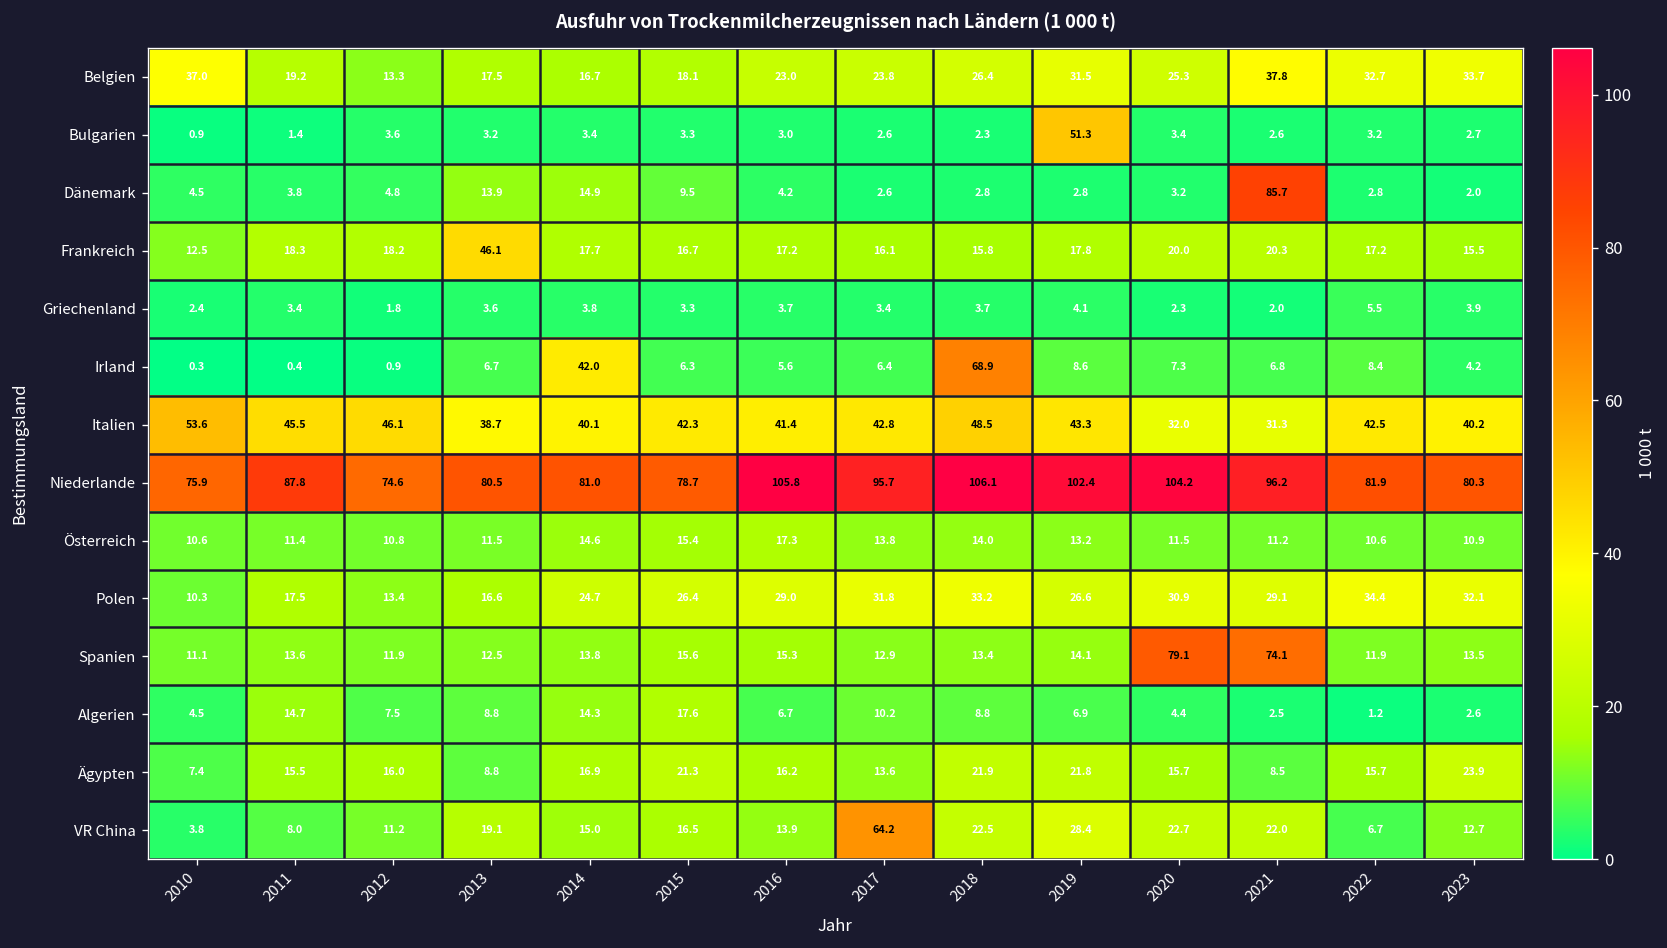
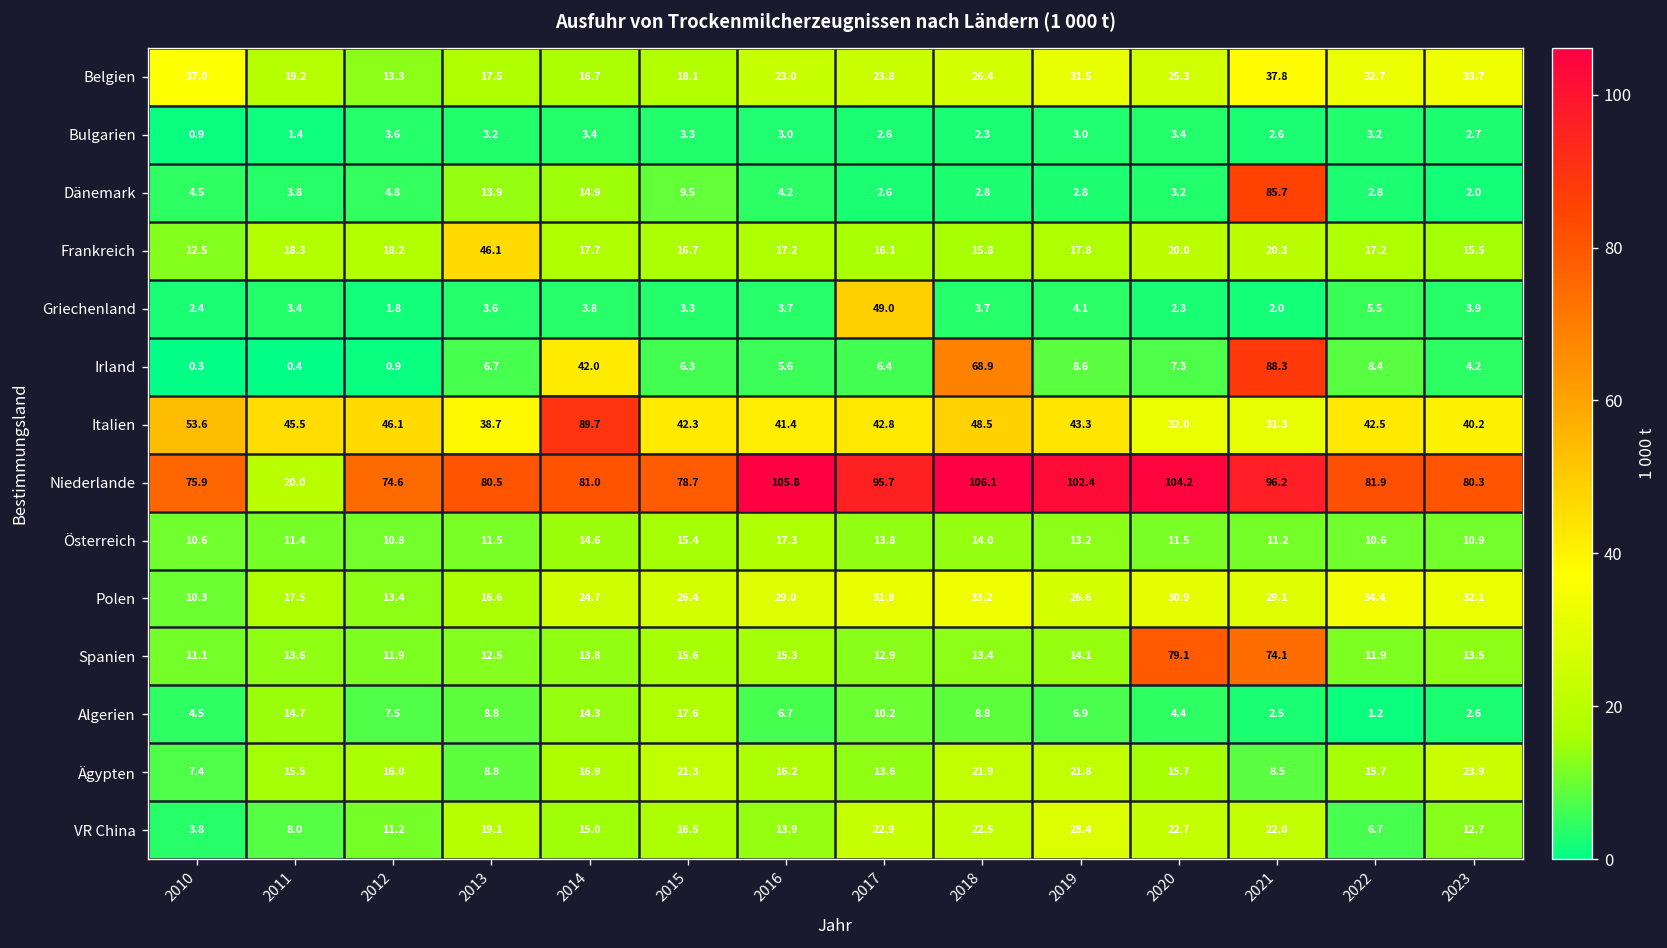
  {
    "Belgien": {
      "2010": 37.0,
      "2011": 19.2,
      "2012": 13.3,
      "2013": 17.5,
      "2014": 16.7,
      "2015": 18.1,
      "2016": 23.0,
      "2017": 23.8,
      "2018": 26.4,
      "2019": 31.5,
      "2020": 25.3,
      "2021": 37.8,
      "2022": 32.7,
      "2023": 33.7
    },
    "Bulgarien": {
      "2010": 0.9,
      "2011": 1.4,
      "2012": 3.6,
      "2013": 3.2,
      "2014": 3.4,
      "2015": 3.3,
      "2016": 3.0,
      "2017": 2.6,
      "2018": 2.3,
-     "2019": 51.3,
+     "2019": 3.0,
      "2020": 3.4,
      "2021": 2.6,
      "2022": 3.2,
      "2023": 2.7
    },
    "Dänemark": {
      "2010": 4.5,
      "2011": 3.8,
      "2012": 4.8,
      "2013": 13.9,
      "2014": 14.9,
      "2015": 9.5,
      "2016": 4.2,
      "2017": 2.6,
      "2018": 2.8,
      "2019": 2.8,
      "2020": 3.2,
      "2021": 85.7,
      "2022": 2.8,
      "2023": 2.0
    },
    "Frankreich": {
      "2010": 12.5,
      "2011": 18.3,
      "2012": 18.2,
      "2013": 46.1,
      "2014": 17.7,
      "2015": 16.7,
      "2016": 17.2,
      "2017": 16.1,
      "2018": 15.8,
      "2019": 17.8,
      "2020": 20.0,
      "2021": 20.3,
      "2022": 17.2,
      "2023": 15.5
    },
    "Griechenland": {
      "2010": 2.4,
      "2011": 3.4,
      "2012": 1.8,
      "2013": 3.6,
      "2014": 3.8,
      "2015": 3.3,
      "2016": 3.7,
-     "2017": 3.4,
+     "2017": 49.0,
      "2018": 3.7,
      "2019": 4.1,
      "2020": 2.3,
      "2021": 2.0,
      "2022": 5.5,
      "2023": 3.9
    },
    "Irland": {
      "2010": 0.3,
      "2011": 0.4,
      "2012": 0.9,
      "2013": 6.7,
      "2014": 42.0,
      "2015": 6.3,
      "2016": 5.6,
      "2017": 6.4,
      "2018": 68.9,
      "2019": 8.6,
      "2020": 7.3,
-     "2021": 6.8,
+     "2021": 88.3,
      "2022": 8.4,
      "2023": 4.2
    },
    "Italien": {
      "2010": 53.6,
      "2011": 45.5,
      "2012": 46.1,
      "2013": 38.7,
-     "2014": 40.1,
+     "2014": 89.7,
      "2015": 42.3,
      "2016": 41.4,
      "2017": 42.8,
      "2018": 48.5,
      "2019": 43.3,
      "2020": 32.0,
      "2021": 31.3,
      "2022": 42.5,
      "2023": 40.2
    },
    "Niederlande": {
      "2010": 75.9,
-     "2011": 87.8,
+     "2011": 20.0,
      "2012": 74.6,
      "2013": 80.5,
      "2014": 81.0,
      "2015": 78.7,
      "2016": 105.8,
      "2017": 95.7,
      "2018": 106.1,
      "2019": 102.4,
      "2020": 104.2,
      "2021": 96.2,
      "2022": 81.9,
      "2023": 80.3
    },
    "Österreich": {
      "2010": 10.6,
      "2011": 11.4,
      "2012": 10.8,
      "2013": 11.5,
      "2014": 14.6,
      "2015": 15.4,
      "2016": 17.3,
      "2017": 13.8,
      "2018": 14.0,
      "2019": 13.2,
      "2020": 11.5,
      "2021": 11.2,
      "2022": 10.6,
      "2023": 10.9
    },
    "Polen": {
      "2010": 10.3,
      "2011": 17.5,
      "2012": 13.4,
      "2013": 16.6,
      "2014": 24.7,
      "2015": 26.4,
      "2016": 29.0,
      "2017": 31.8,
      "2018": 33.2,
      "2019": 26.6,
      "2020": 30.9,
      "2021": 29.1,
      "2022": 34.4,
      "2023": 32.1
    },
    "Spanien": {
      "2010": 11.1,
      "2011": 13.6,
      "2012": 11.9,
      "2013": 12.5,
      "2014": 13.8,
      "2015": 15.6,
      "2016": 15.3,
      "2017": 12.9,
      "2018": 13.4,
      "2019": 14.1,
      "2020": 79.1,
      "2021": 74.1,
      "2022": 11.9,
      "2023": 13.5
    },
    "Algerien": {
      "2010": 4.5,
      "2011": 14.7,
      "2012": 7.5,
      "2013": 8.8,
      "2014": 14.3,
      "2015": 17.6,
      "2016": 6.7,
      "2017": 10.2,
      "2018": 8.8,
      "2019": 6.9,
      "2020": 4.4,
      "2021": 2.5,
      "2022": 1.2,
      "2023": 2.6
    },
    "Ägypten": {
      "2010": 7.4,
      "2011": 15.5,
      "2012": 16.0,
      "2013": 8.8,
      "2014": 16.9,
      "2015": 21.3,
      "2016": 16.2,
      "2017": 13.6,
      "2018": 21.9,
      "2019": 21.8,
      "2020": 15.7,
      "2021": 8.5,
      "2022": 15.7,
      "2023": 23.9
    },
    "VR China": {
      "2010": 3.8,
      "2011": 8.0,
      "2012": 11.2,
      "2013": 19.1,
      "2014": 15.0,
      "2015": 16.5,
      "2016": 13.9,
-     "2017": 64.2,
+     "2017": 22.9,
      "2018": 22.5,
      "2019": 28.4,
      "2020": 22.7,
      "2021": 22.0,
      "2022": 6.7,
      "2023": 12.7
    }
  }
